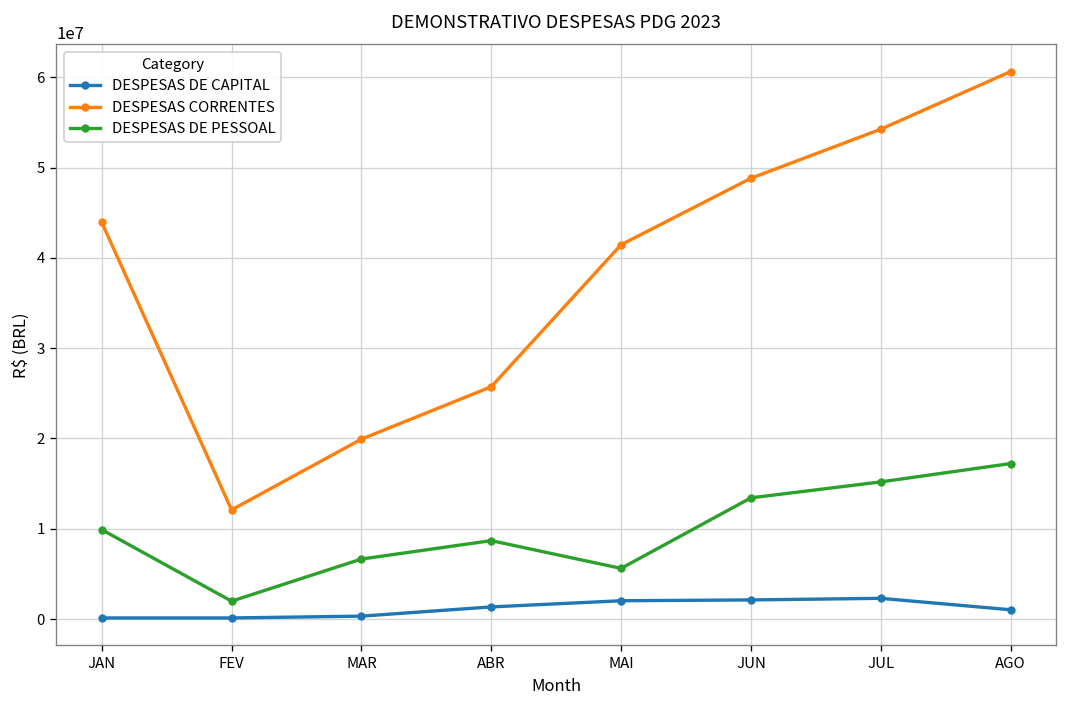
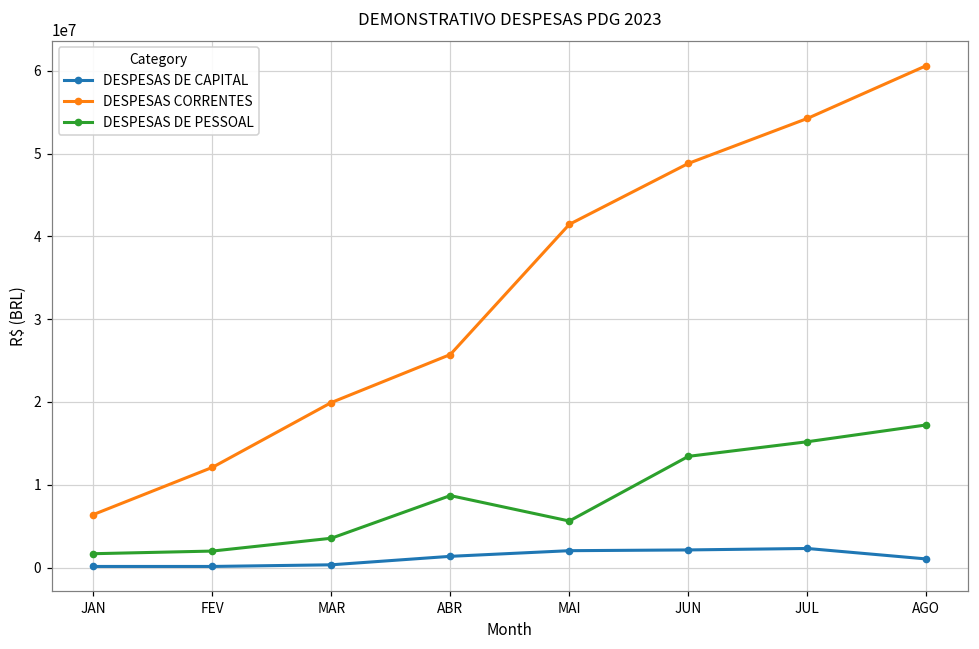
  {
    "DESPESAS DE CAPITAL": {
      "JAN": 0,
      "FEV": 0,
      "MAR": 0,
      "ABR": 1000000,
      "MAI": 2000000,
      "JUN": 2000000,
      "JUL": 2000000,
      "AGO": 1000000
    },
    "DESPESAS CORRENTES": {
-     "JAN": 44000000,
+     "JAN": 6000000,
      "FEV": 12000000,
      "MAR": 20000000,
      "ABR": 26000000,
      "MAI": 41000000,
      "JUN": 49000000,
      "JUL": 54000000,
      "AGO": 61000000
    },
    "DESPESAS DE PESSOAL": {
-     "JAN": 10000000,
+     "JAN": 2000000,
      "FEV": 2000000,
-     "MAR": 7000000,
+     "MAR": 4000000,
      "ABR": 9000000,
      "MAI": 6000000,
      "JUN": 13000000,
      "JUL": 15000000,
      "AGO": 17000000
    }
  }
